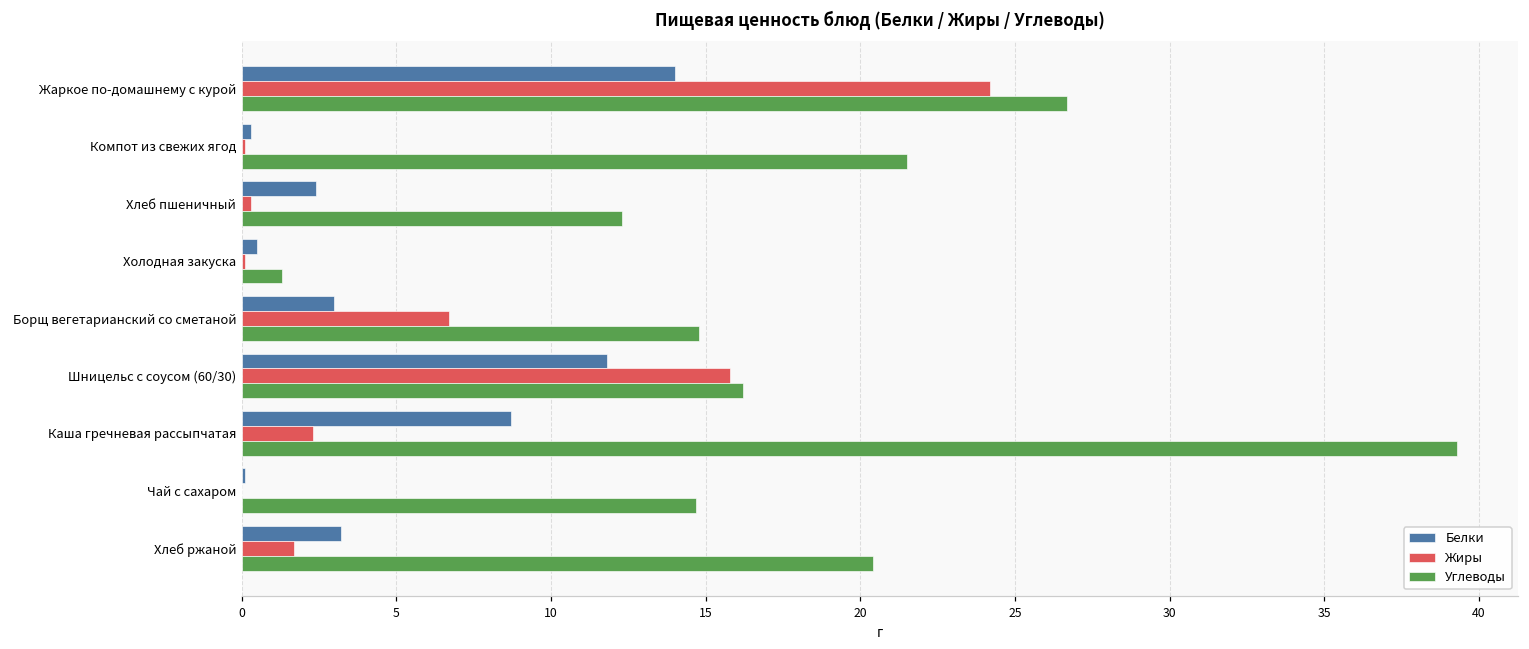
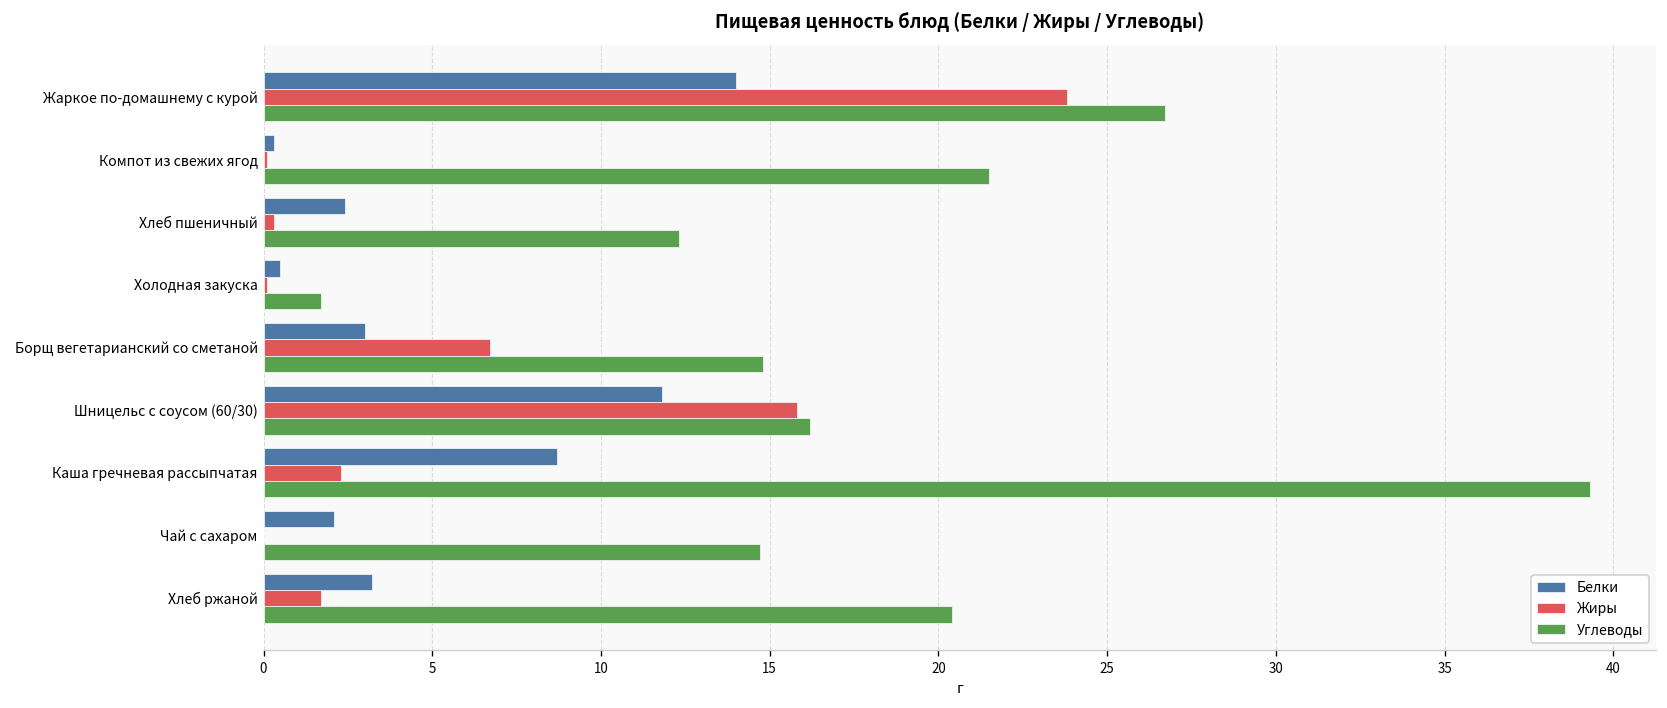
  {
    "Белки": {
      "Жаркое по-домашнему с курой": 14.0,
      "Компот из свежих ягод": 0.3,
      "Хлеб пшеничный": 2.4,
      "Холодная закуска": 0.5,
      "Борщ вегетарианский со сметаной": 3.0,
      "Шницельс с соусом (60/30)": 11.8,
      "Каша гречневая рассыпчатая": 8.7,
-     "Чай с сахаром": 0.1,
+     "Чай с сахаром": 2.1,
      "Хлеб ржаной": 3.2
    },
    "Жиры": {
-     "Жаркое по-домашнему с курой": 24.2,
+     "Жаркое по-домашнему с курой": 23.8,
      "Компот из свежих ягод": 0.1,
      "Хлеб пшеничный": 0.3,
      "Холодная закуска": 0.1,
      "Борщ вегетарианский со сметаной": 6.7,
      "Шницельс с соусом (60/30)": 15.8,
      "Каша гречневая рассыпчатая": 2.3,
      "Чай с сахаром": 0.0,
      "Хлеб ржаной": 1.7
    },
    "Углеводы": {
      "Жаркое по-домашнему с курой": 26.7,
      "Компот из свежих ягод": 21.5,
      "Хлеб пшеничный": 12.3,
-     "Холодная закуска": 1.3,
+     "Холодная закуска": 1.7,
      "Борщ вегетарианский со сметаной": 14.8,
      "Шницельс с соусом (60/30)": 16.2,
      "Каша гречневая рассыпчатая": 39.3,
      "Чай с сахаром": 14.7,
      "Хлеб ржаной": 20.4
    }
  }
